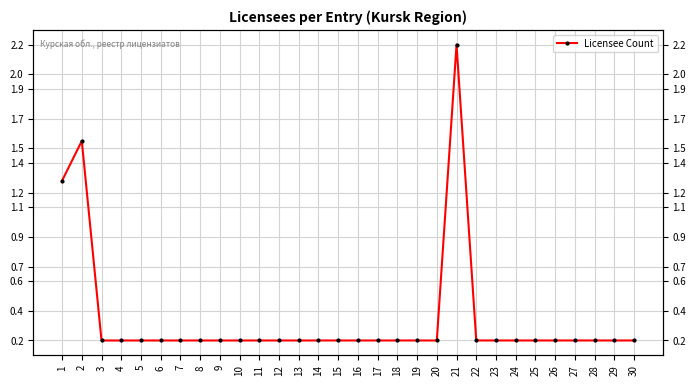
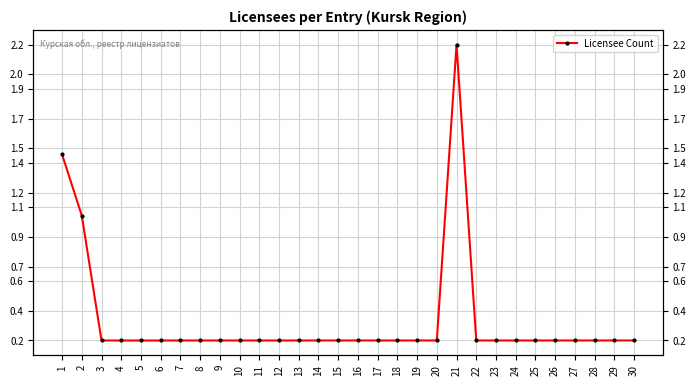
  {
-   "1": 1.28,
-   "2": 1.55,
+   "1": 1.46,
+   "2": 1.04,
    "3": 0.20,
    "4": 0.20,
    "5": 0.20,
    "6": 0.20,
    "7": 0.20,
    "8": 0.20,
    "9": 0.20,
    "10": 0.20,
    "11": 0.20,
    "12": 0.20,
    "13": 0.20,
    "14": 0.20,
    "15": 0.20,
    "16": 0.20,
    "17": 0.20,
    "18": 0.20,
    "19": 0.20,
    "20": 0.20,
    "21": 2.20,
    "22": 0.20,
    "23": 0.20,
    "24": 0.20,
    "25": 0.20,
    "26": 0.20,
    "27": 0.20,
    "28": 0.20,
    "29": 0.20,
    "30": 0.20
  }
